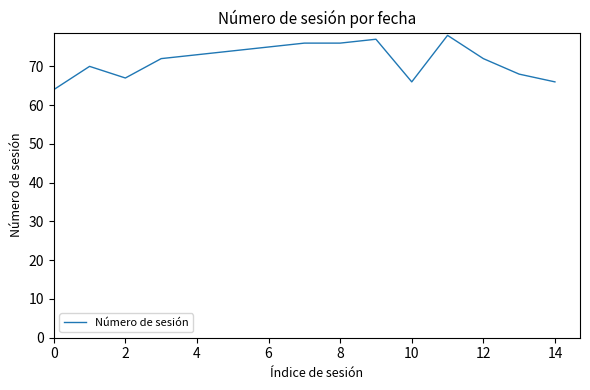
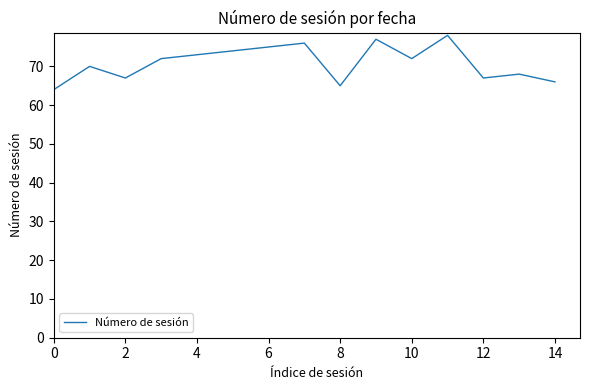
  {
    "0": 64,
    "2": 67,
    "4": 73,
    "6": 75,
-   "8": 76,
-   "10": 66,
-   "12": 72,
+   "8": 65,
+   "10": 72,
+   "12": 67,
    "14": 66
  }
